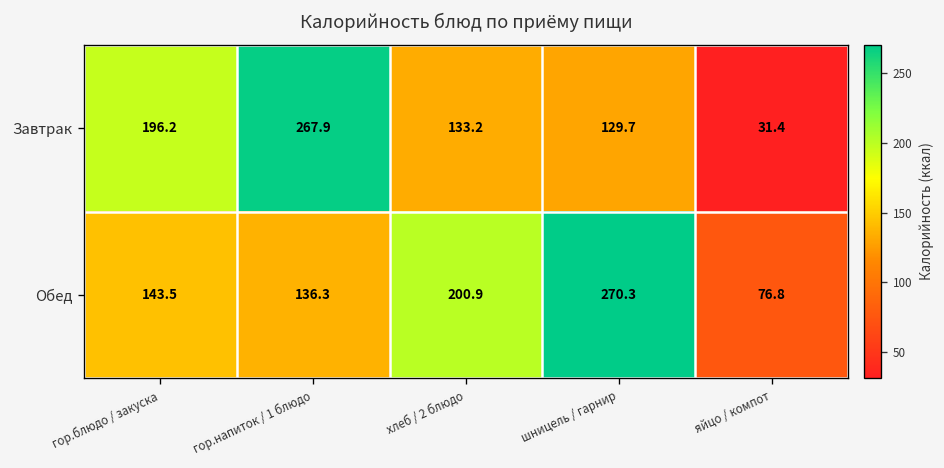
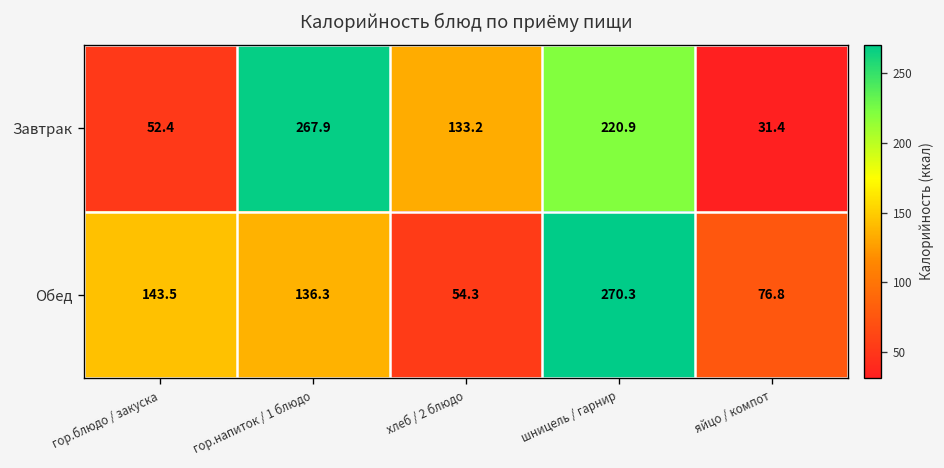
  {
    "Завтрак": {
-     "гор.блюдо / закуска": 196.2,
+     "гор.блюдо / закуска": 52.4,
      "гор.напиток / 1 блюдо": 267.9,
      "хлеб / 2 блюдо": 133.2,
-     "шницель / гарнир": 129.7,
+     "шницель / гарнир": 220.9,
      "яйцо / компот": 31.4
    },
    "Обед": {
      "гор.блюдо / закуска": 143.5,
      "гор.напиток / 1 блюдо": 136.3,
-     "хлеб / 2 блюдо": 200.9,
+     "хлеб / 2 блюдо": 54.3,
      "шницель / гарнир": 270.3,
      "яйцо / компот": 76.8
    }
  }
